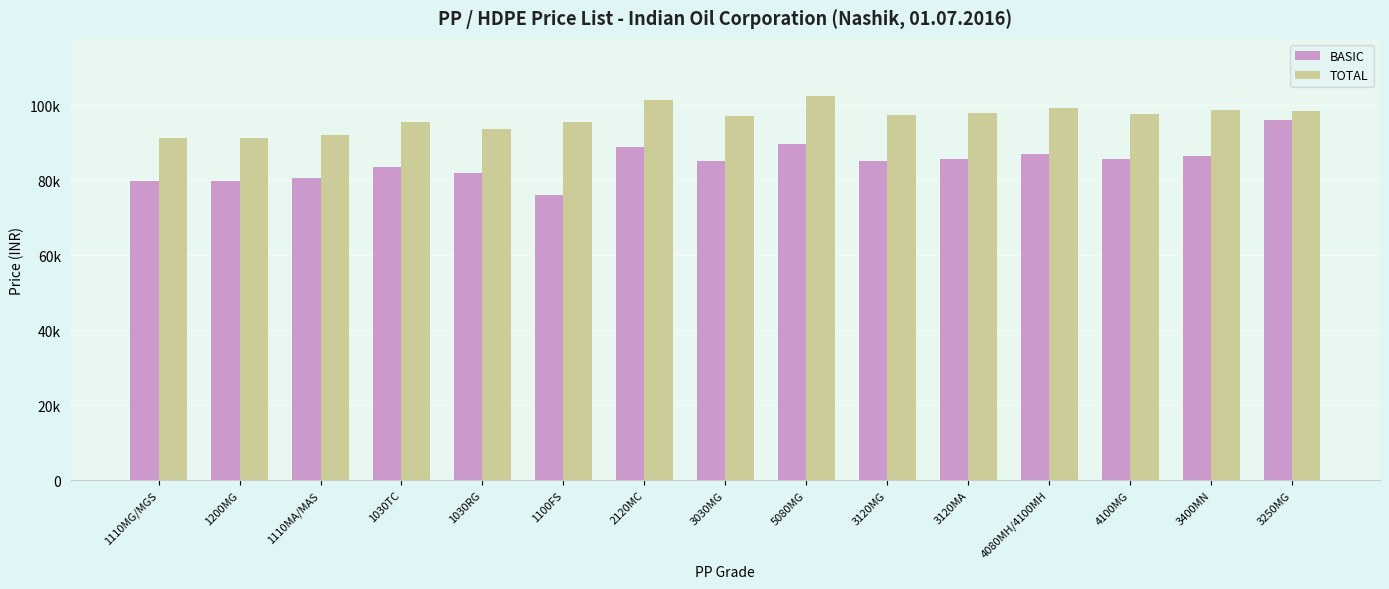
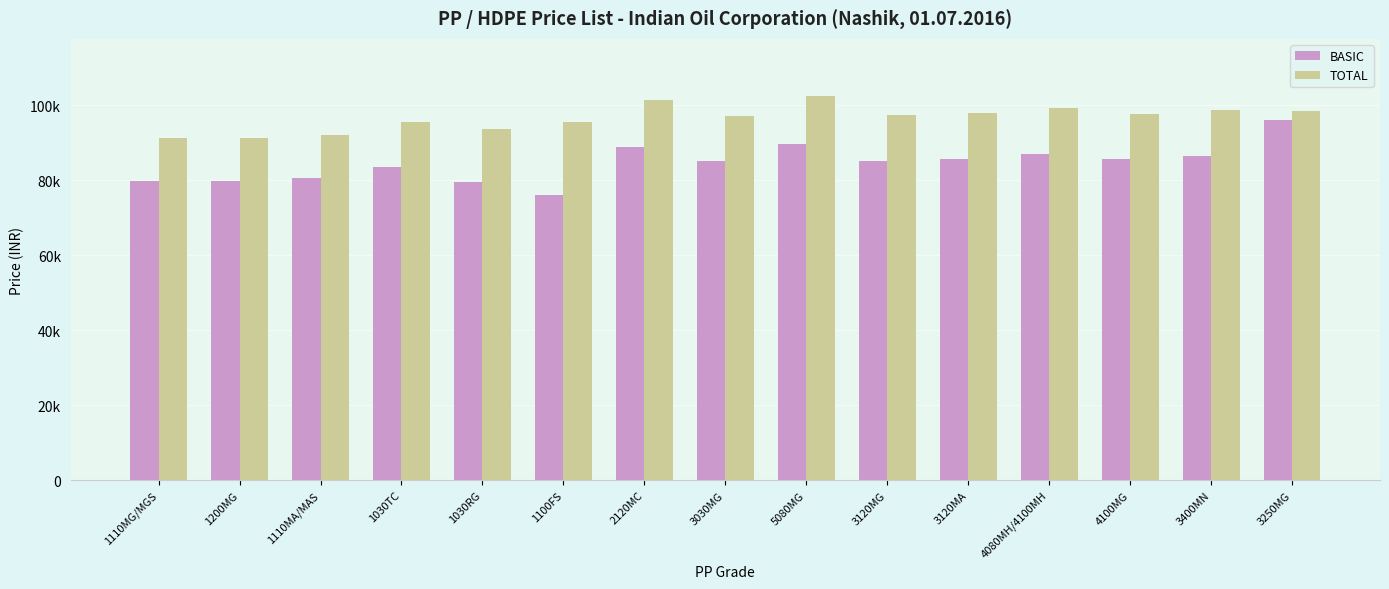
  {
    "BASIC": {
      "1110MG/MGS": 80000,
      "1200MG": 80000,
      "1110MA/MAS": 81000,
      "1030TC": 84000,
-     "1030RG": 82000,
+     "1030RG": 80000,
      "1100FS": 76000,
      "2120MC": 89000,
      "3030MG": 85000,
      "5080MG": 90000,
      "3120MG": 85000,
      "3120MA": 86000,
      "4080MH/4100MH": 87000,
      "4100MG": 86000,
      "3400MN": 86000,
      "3250MG": 96000
    },
    "TOTAL": {
      "1110MG/MGS": 91000,
      "1200MG": 91000,
      "1110MA/MAS": 92000,
      "1030TC": 96000,
      "1030RG": 94000,
      "1100FS": 96000,
      "2120MC": 101000,
      "3030MG": 97000,
      "5080MG": 102000,
      "3120MG": 97000,
      "3120MA": 98000,
      "4080MH/4100MH": 99000,
      "4100MG": 98000,
      "3400MN": 99000,
      "3250MG": 98000
    }
  }
